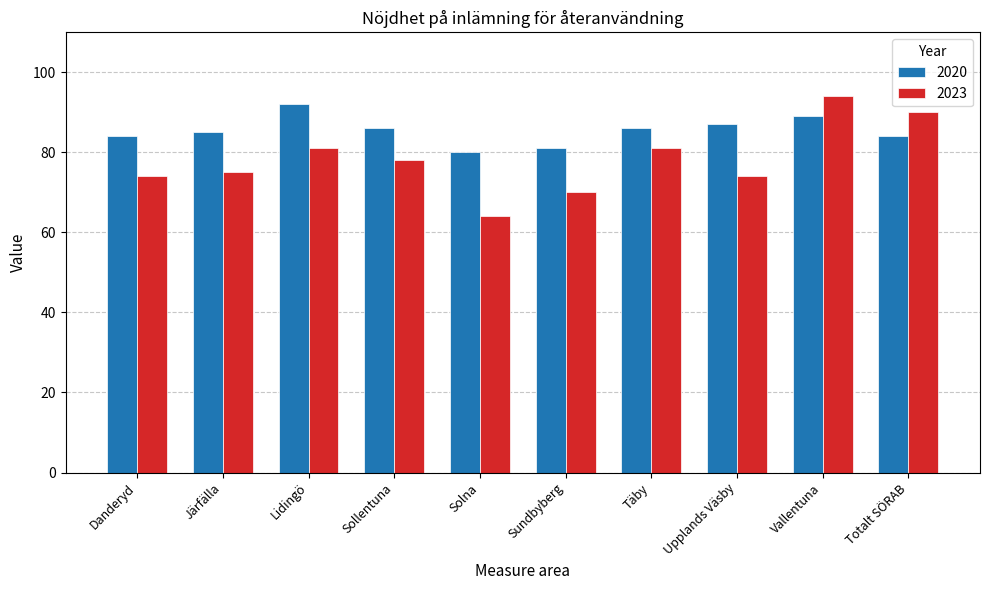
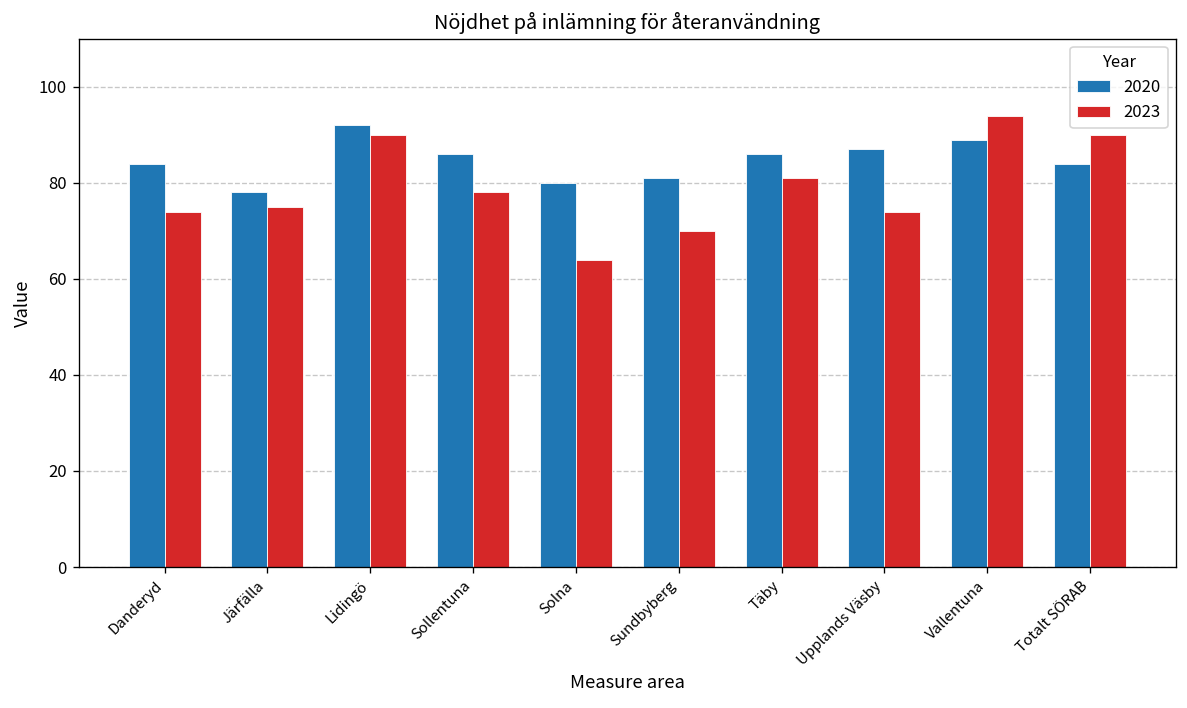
  {
    "2020": {
      "Danderyd": 84,
-     "Järfälla": 85,
+     "Järfälla": 78,
      "Lidingö": 92,
      "Sollentuna": 86,
      "Solna": 80,
      "Sundbyberg": 81,
      "Täby": 86,
      "Upplands Väsby": 87,
      "Vallentuna": 89,
      "Totalt SÖRAB": 84
    },
    "2023": {
      "Danderyd": 74,
      "Järfälla": 75,
-     "Lidingö": 81,
+     "Lidingö": 90,
      "Sollentuna": 78,
      "Solna": 64,
      "Sundbyberg": 70,
      "Täby": 81,
      "Upplands Väsby": 74,
      "Vallentuna": 94,
      "Totalt SÖRAB": 90
    }
  }
